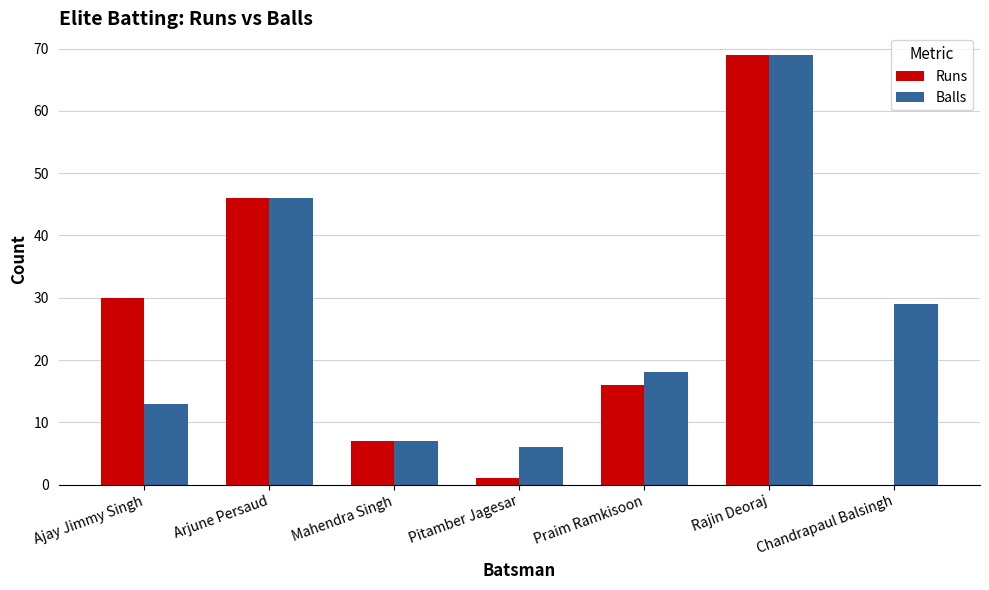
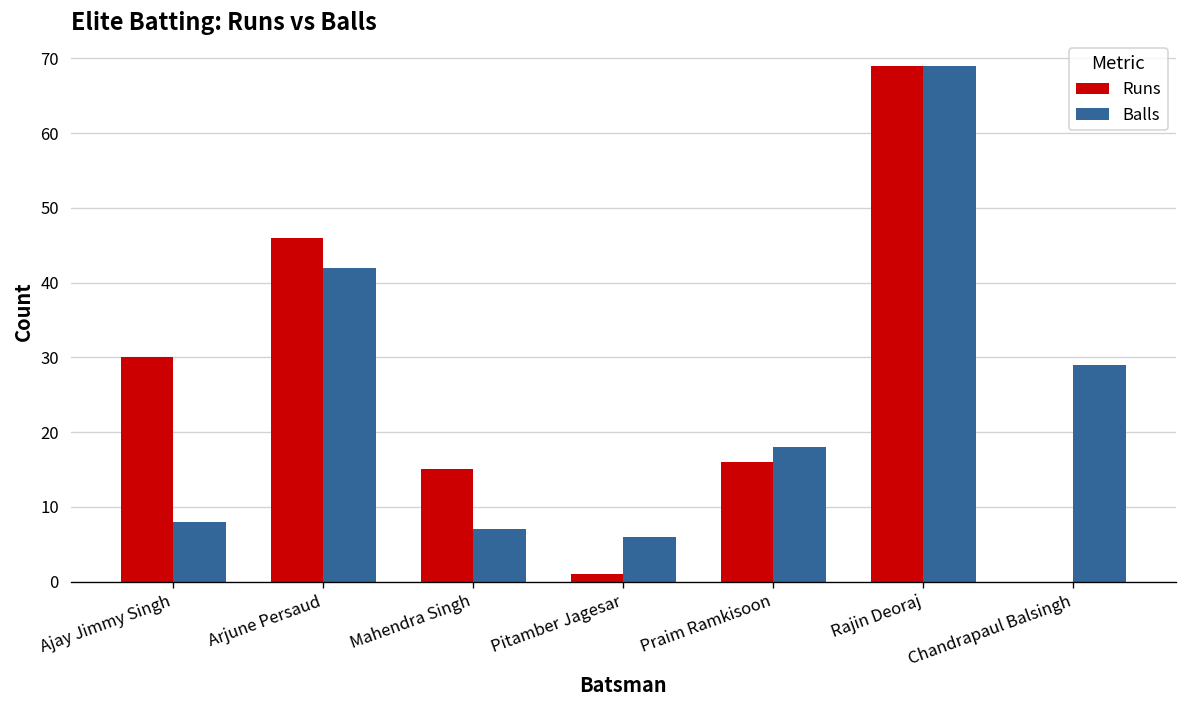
  {
    "Runs": {
      "Ajay Jimmy Singh": 30,
      "Arjune Persaud": 46,
-     "Mahendra Singh": 7,
+     "Mahendra Singh": 15,
      "Pitamber Jagesar": 1,
      "Praim Ramkisoon": 16,
      "Rajin Deoraj": 69,
      "Chandrapaul Balsingh": 0
    },
    "Balls": {
-     "Ajay Jimmy Singh": 13,
-     "Arjune Persaud": 46,
+     "Ajay Jimmy Singh": 8,
+     "Arjune Persaud": 42,
      "Mahendra Singh": 7,
      "Pitamber Jagesar": 6,
      "Praim Ramkisoon": 18,
      "Rajin Deoraj": 69,
      "Chandrapaul Balsingh": 29
    }
  }
